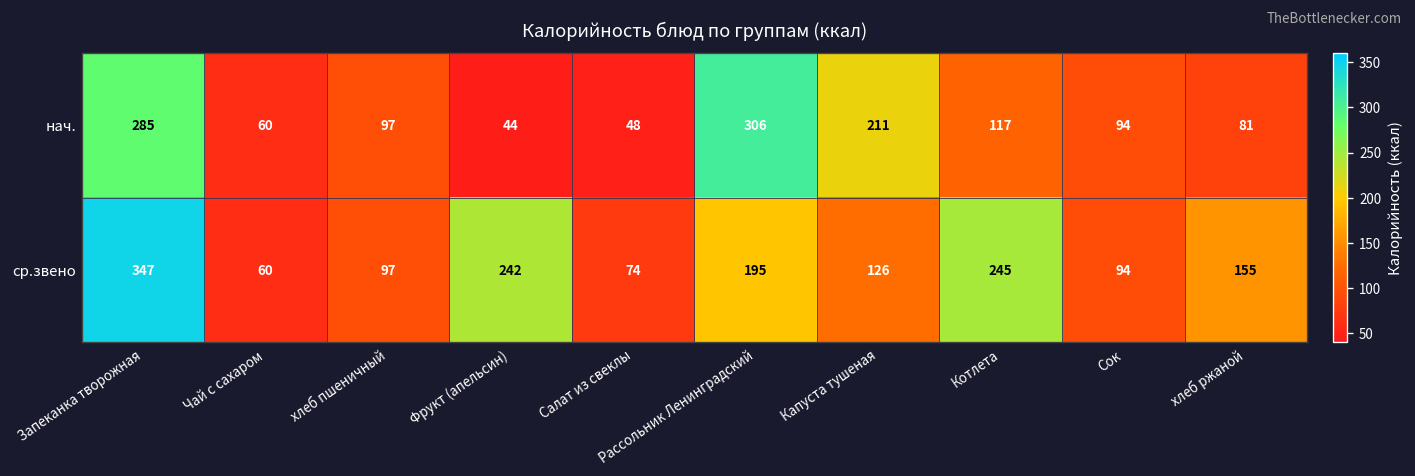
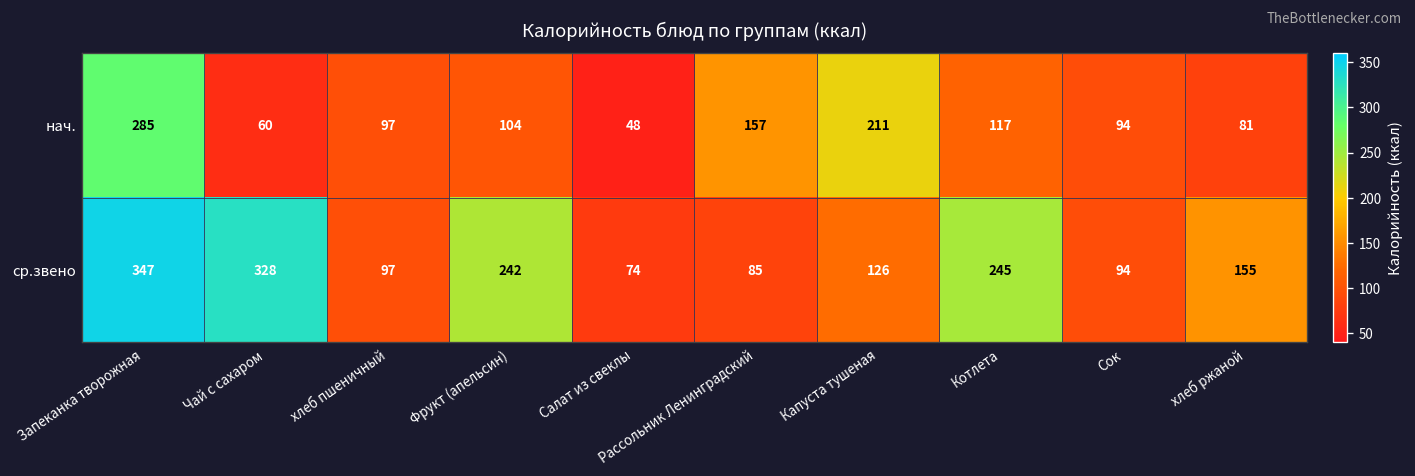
  {
    "нач.": {
      "Запеканка творожная": 285,
      "Чай с сахаром": 60,
      "хлеб пшеничный": 97,
-     "Фрукт (апельсин)": 44,
+     "Фрукт (апельсин)": 104,
      "Салат из свеклы": 48,
-     "Рассольник Ленинградский": 306,
+     "Рассольник Ленинградский": 157,
      "Капуста тушеная": 211,
      "Котлета": 117,
      "Сок": 94,
      "хлеб ржаной": 81
    },
    "ср.звено": {
      "Запеканка творожная": 347,
-     "Чай с сахаром": 60,
+     "Чай с сахаром": 328,
      "хлеб пшеничный": 97,
      "Фрукт (апельсин)": 242,
      "Салат из свеклы": 74,
-     "Рассольник Ленинградский": 195,
+     "Рассольник Ленинградский": 85,
      "Капуста тушеная": 126,
      "Котлета": 245,
      "Сок": 94,
      "хлеб ржаной": 155
    }
  }
